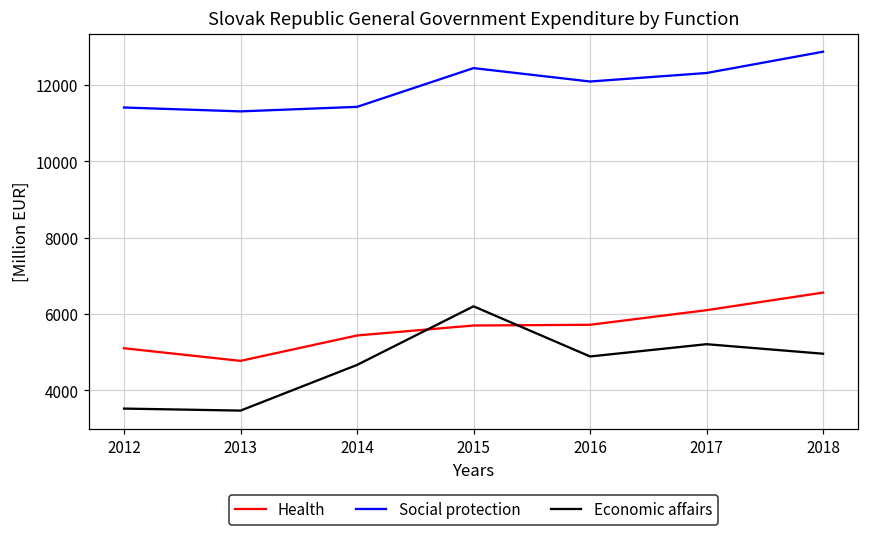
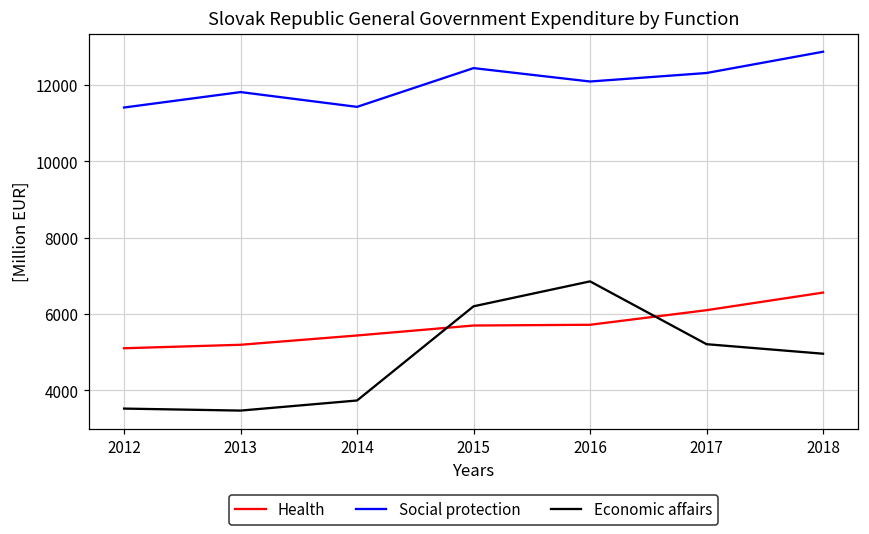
  {
    "Health": {
      "2012": 5100,
-     "2013": 4800,
+     "2013": 5200,
      "2014": 5400,
      "2015": 5700,
      "2016": 5700,
      "2017": 6100,
      "2018": 6600
    },
    "Social protection": {
      "2012": 11400,
-     "2013": 11300,
+     "2013": 11800,
      "2014": 11400,
      "2015": 12400,
      "2016": 12100,
      "2017": 12300,
      "2018": 12900
    },
    "Economic affairs": {
      "2012": 3500,
      "2013": 3500,
-     "2014": 4700,
+     "2014": 3700,
      "2015": 6200,
-     "2016": 4900,
+     "2016": 6900,
      "2017": 5200,
      "2018": 5000
    }
  }
